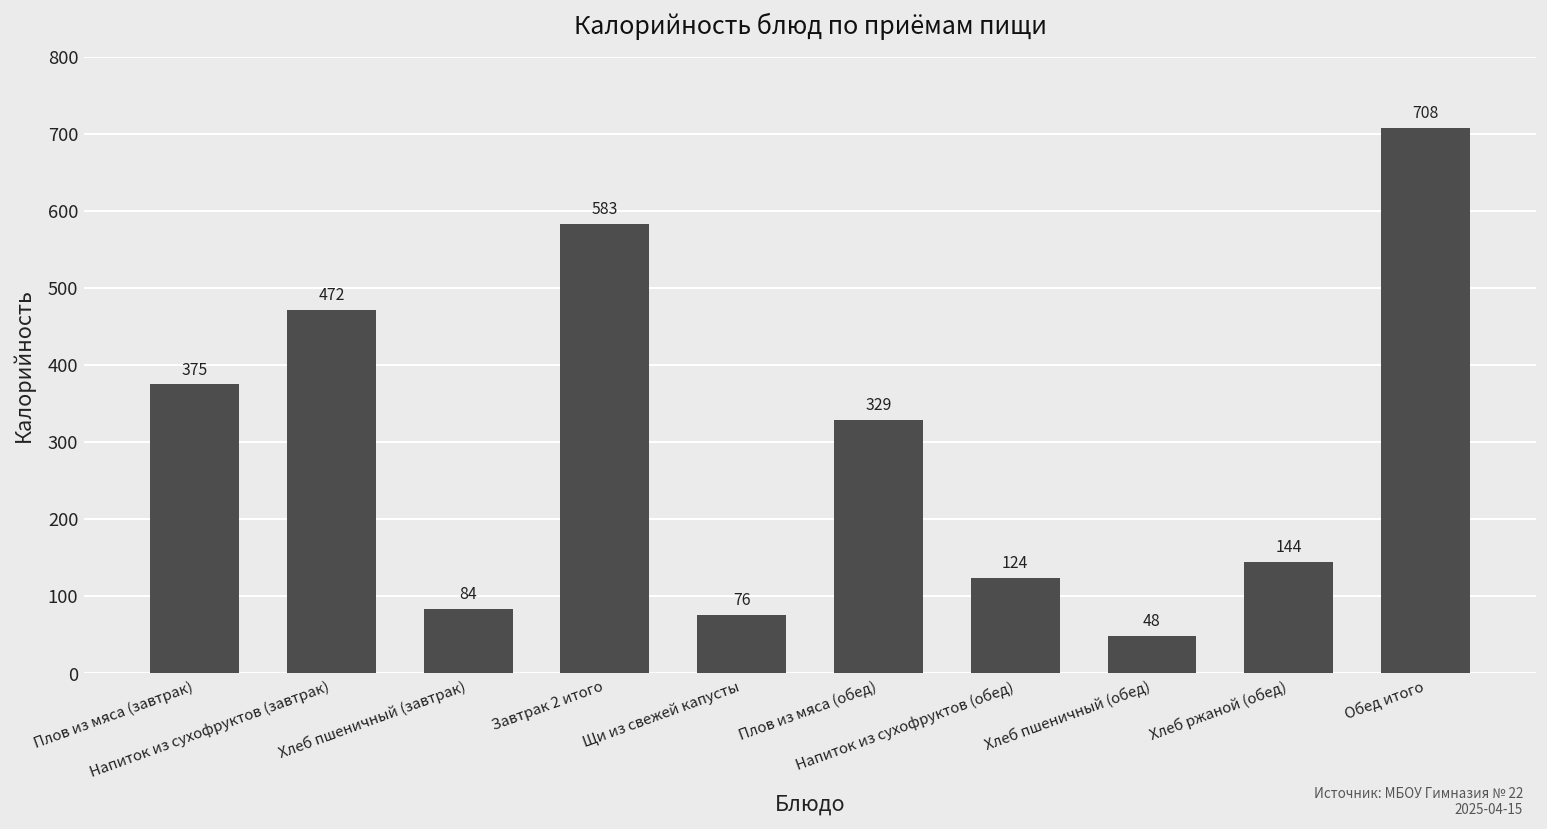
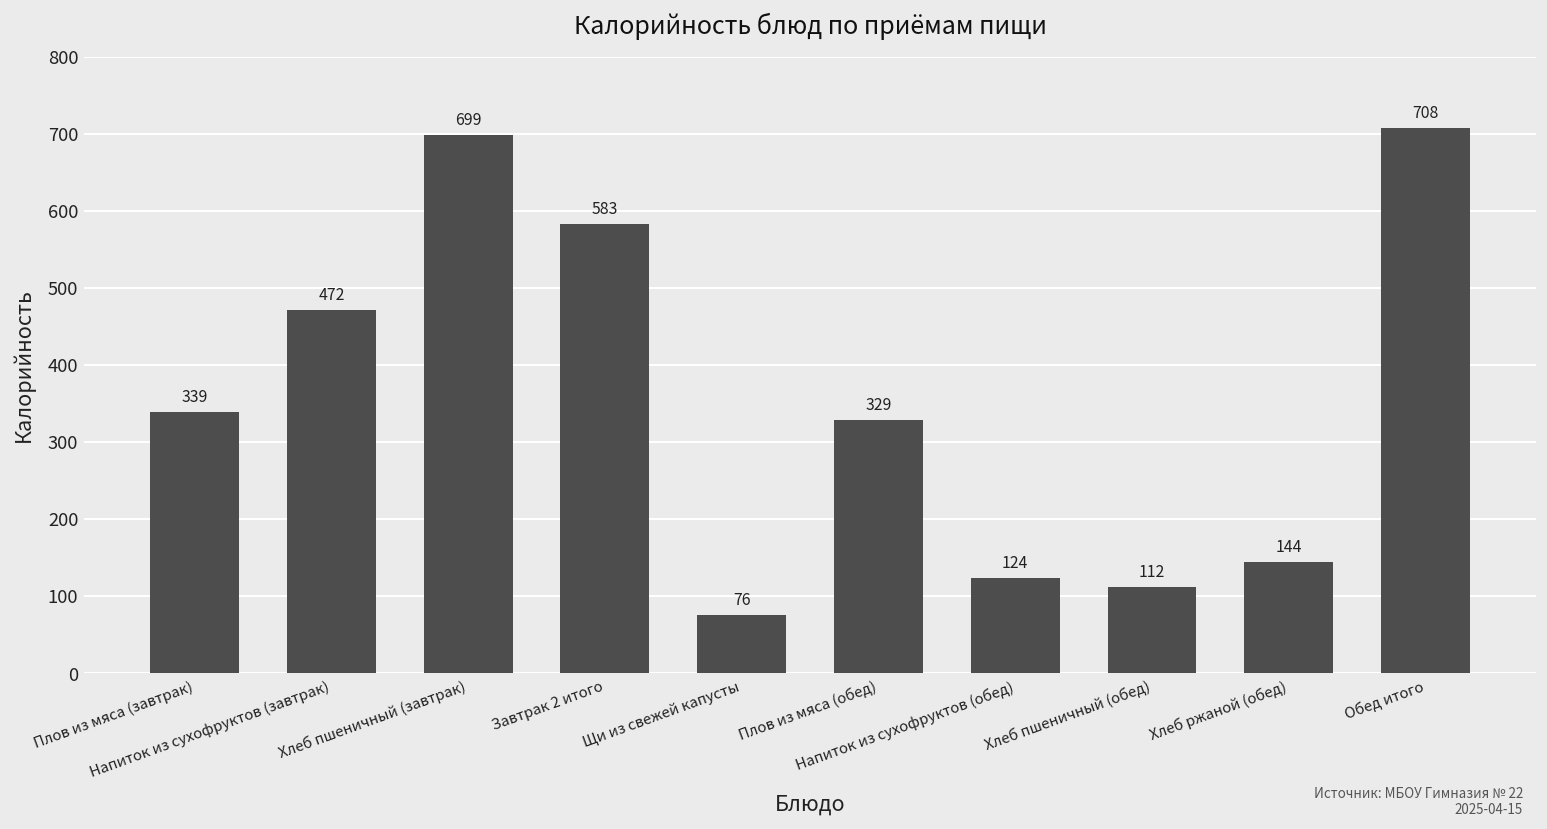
  {
-   "Плов из мяса (завтрак)": 375,
+   "Плов из мяса (завтрак)": 339,
    "Напиток из сухофруктов (завтрак)": 472,
-   "Хлеб пшеничный (завтрак)": 84,
+   "Хлеб пшеничный (завтрак)": 699,
    "Завтрак 2 итого": 583,
    "Щи из свежей капусты": 76,
    "Плов из мяса (обед)": 329,
    "Напиток из сухофруктов (обед)": 124,
-   "Хлеб пшеничный (обед)": 48,
+   "Хлеб пшеничный (обед)": 112,
    "Хлеб ржаной (обед)": 144,
    "Обед итого": 708
  }
